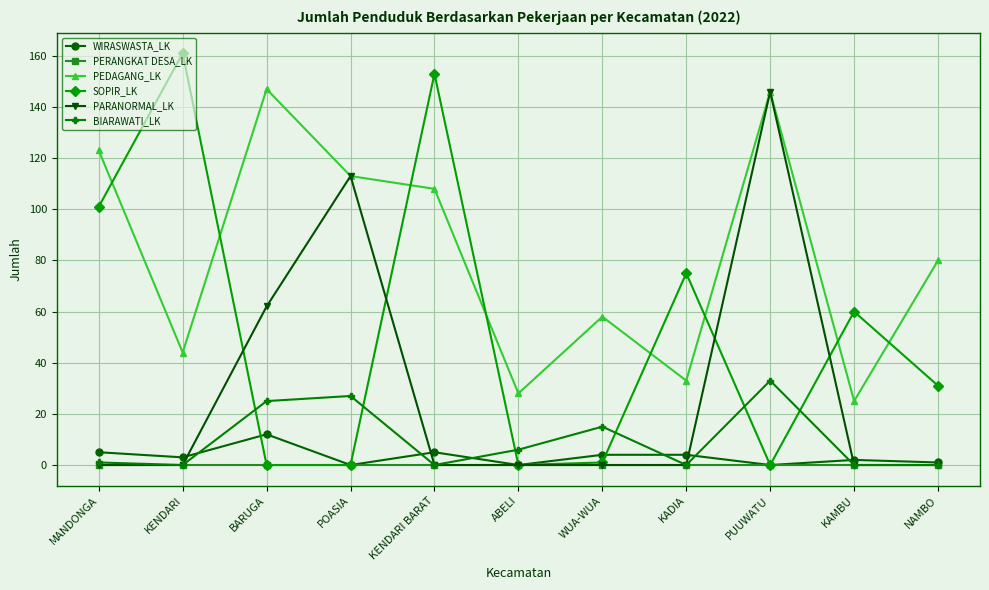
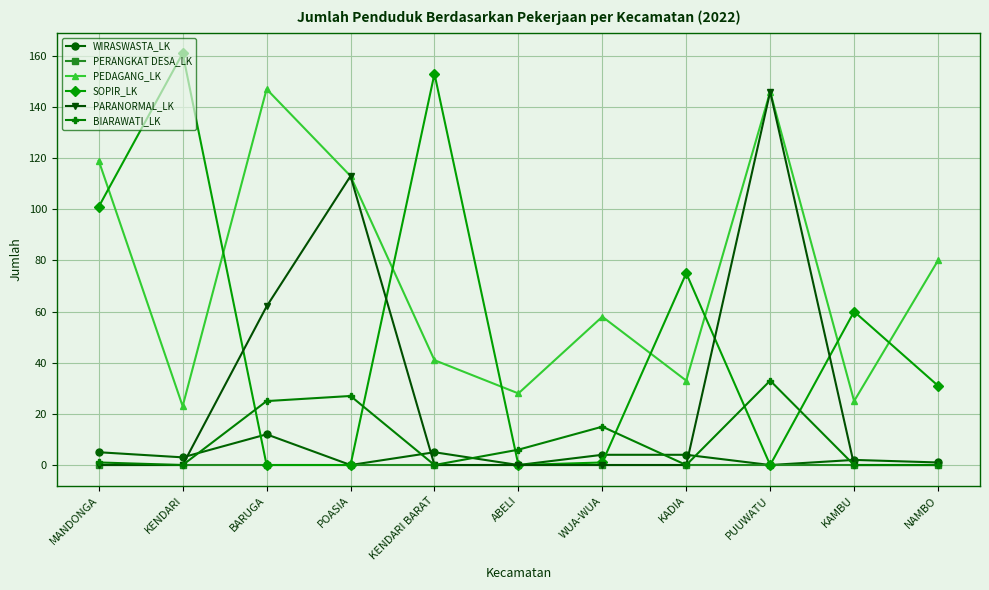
  {
    "PEDAGANG_LK": {
-     "MANDONGA": 123,
-     "KENDARI": 44,
+     "MANDONGA": 119,
+     "KENDARI": 23,
      "BARUGA": 147,
-     "KENDARI BARAT": 108,
+     "KENDARI BARAT": 41,
      "ABELI": 28,
      "WUA-WUA": 58,
      "KADIA": 33,
      "KAMBU": 25,
      "NAMBO": 80
    }
  }
